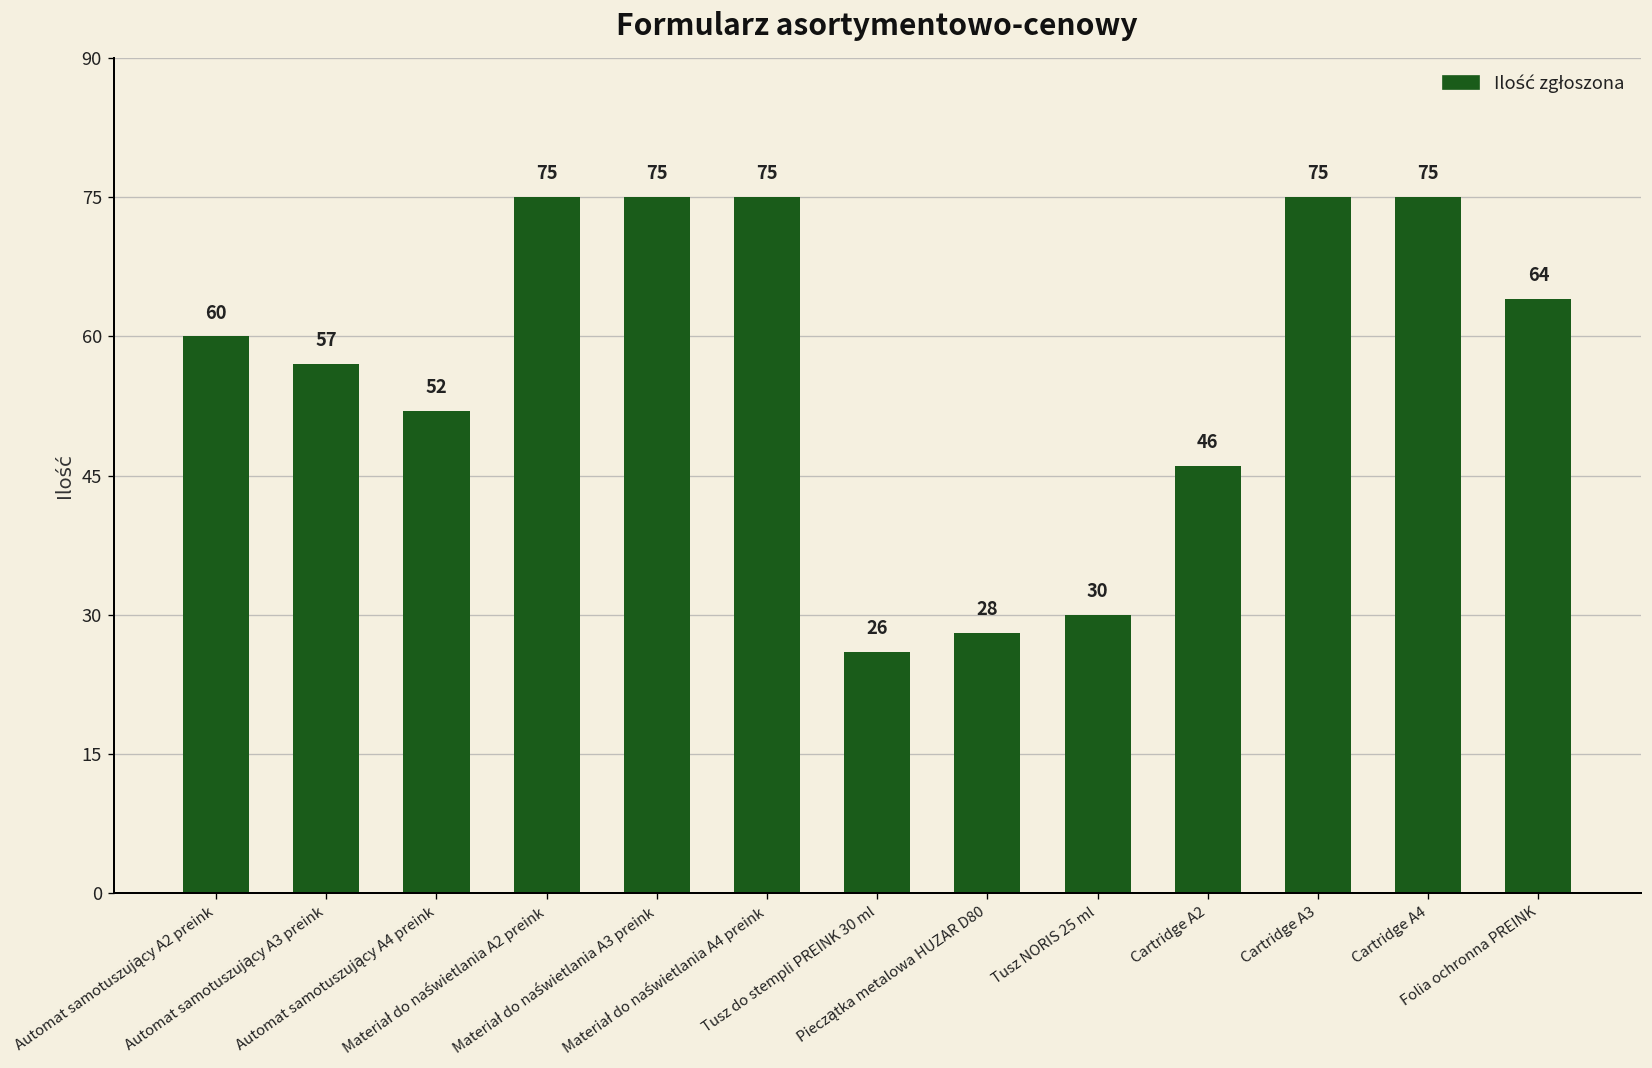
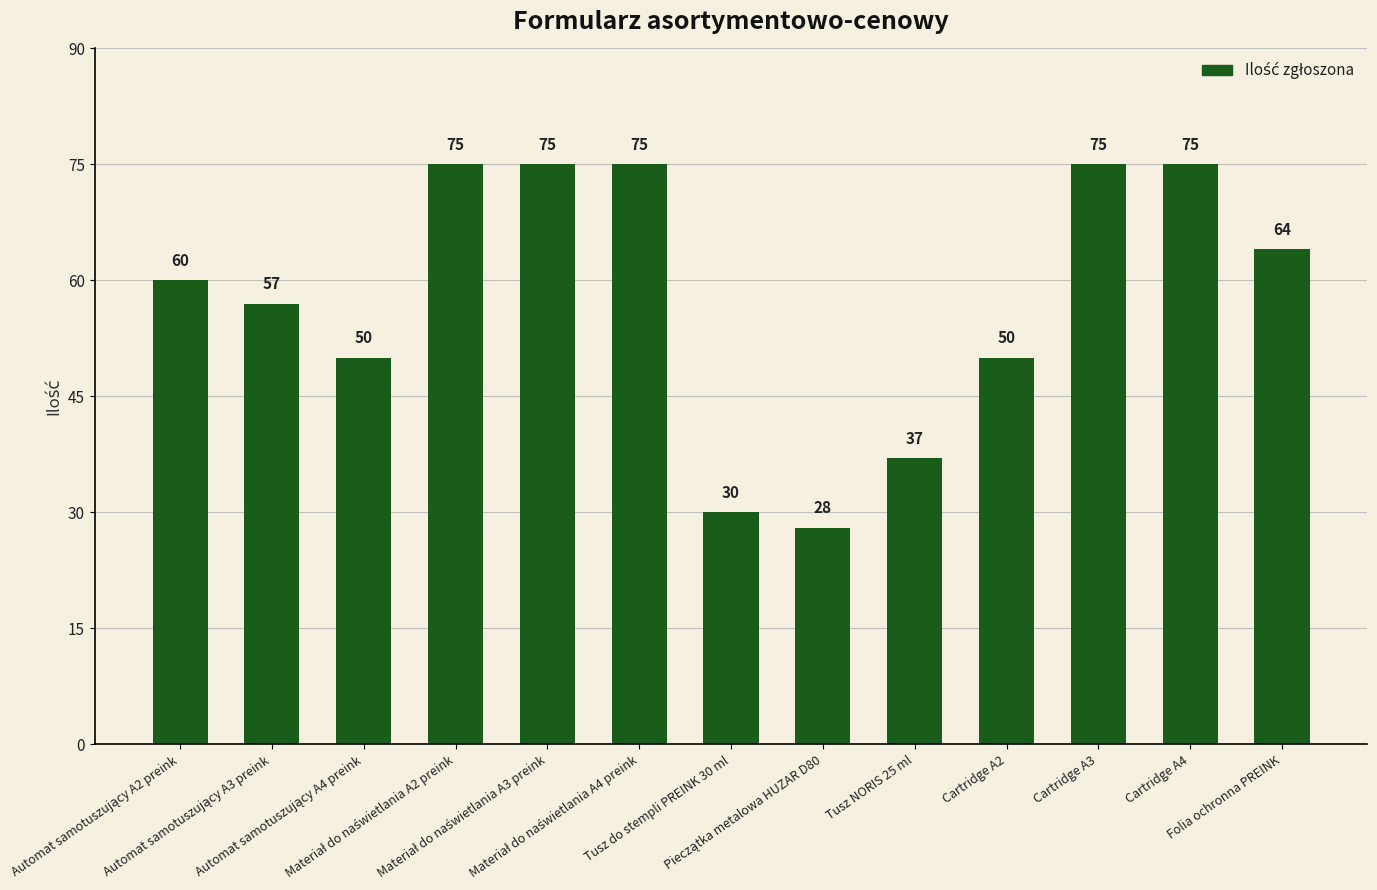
  {
    "Automat samotuszujący A2 preink": 60,
    "Automat samotuszujący A3 preink": 57,
-   "Automat samotuszujący A4 preink": 52,
+   "Automat samotuszujący A4 preink": 50,
    "Materiał do naświetlania A2 preink": 75,
    "Materiał do naświetlania A3 preink": 75,
    "Materiał do naświetlania A4 preink": 75,
-   "Tusz do stempli PREINK 30 ml": 26,
+   "Tusz do stempli PREINK 30 ml": 30,
    "Pieczątka metalowa HUZAR D80": 28,
-   "Tusz NORIS 25 ml": 30,
-   "Cartridge A2": 46,
+   "Tusz NORIS 25 ml": 37,
+   "Cartridge A2": 50,
    "Cartridge A3": 75,
    "Cartridge A4": 75,
    "Folia ochronna PREINK": 64
  }
